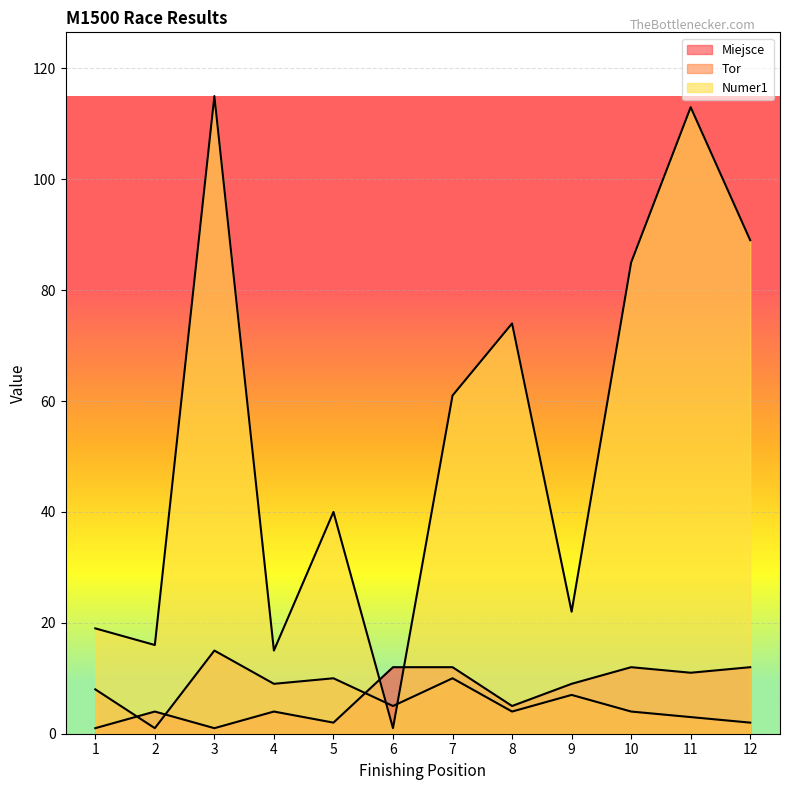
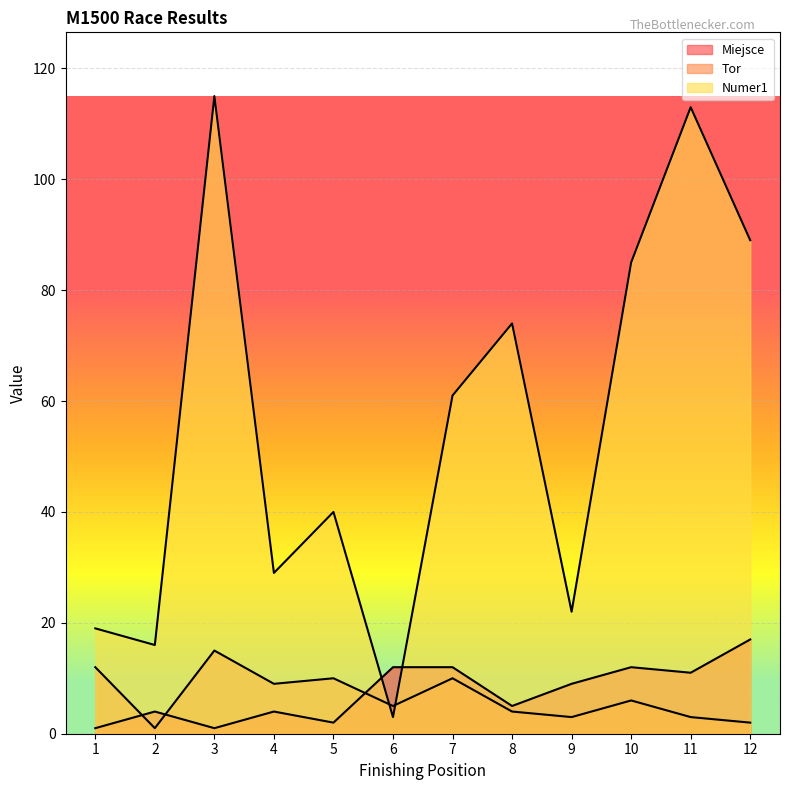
  {
    "Miejsce": {
      "1": 1,
      "2": 4,
      "3": 1,
      "4": 4,
      "5": 2,
      "6": 12,
      "7": 12,
      "8": 5,
      "9": 9,
      "10": 12,
      "11": 11,
-     "12": 12
+     "12": 17
    },
    "Tor": {
-     "1": 8,
+     "1": 12,
      "2": 1,
      "3": 15,
      "4": 9,
      "5": 10,
      "6": 5,
      "7": 10,
      "8": 4,
-     "9": 7,
-     "10": 4,
+     "9": 3,
+     "10": 6,
      "11": 3,
      "12": 2
    },
    "Numer1": {
      "1": 19,
      "2": 16,
      "3": 115,
-     "4": 15,
+     "4": 29,
      "5": 40,
-     "6": 1,
+     "6": 3,
      "7": 61,
      "8": 74,
      "9": 22,
      "10": 85,
      "11": 113,
      "12": 89
    }
  }
